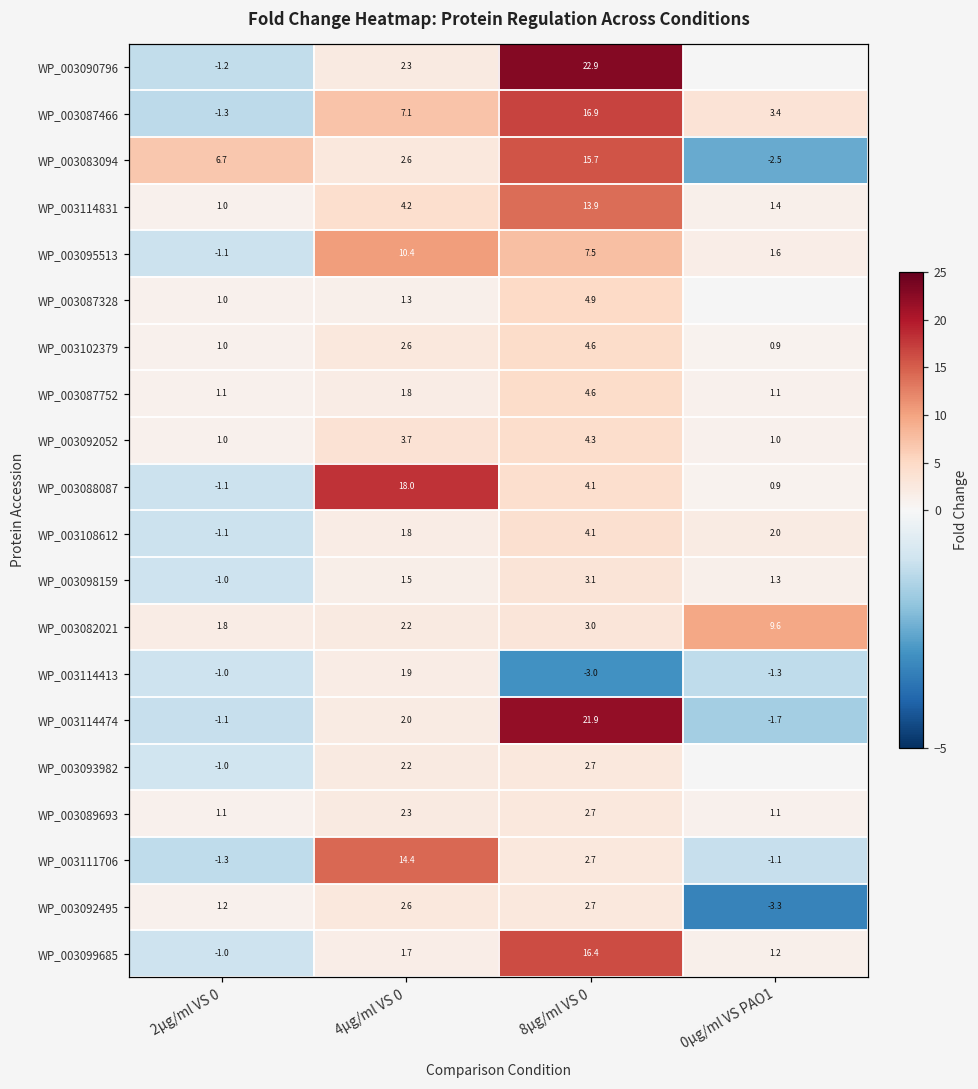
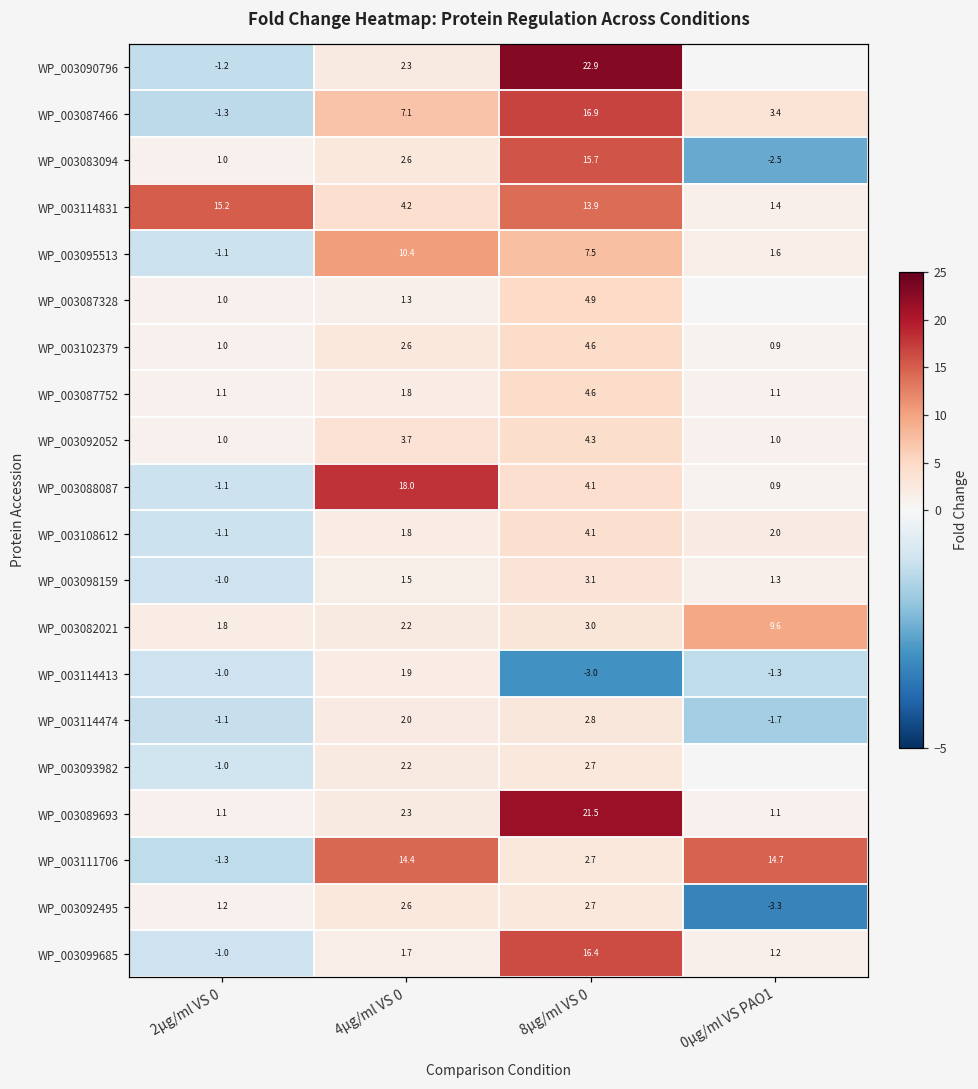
  {
    "WP_003090796": {
      "2µg/ml VS 0": -1.2,
      "4µg/ml VS 0": 2.3,
      "8µg/ml VS 0": 22.9
    },
    "WP_003087466": {
      "2µg/ml VS 0": -1.3,
      "4µg/ml VS 0": 7.1,
      "8µg/ml VS 0": 16.9,
      "0µg/ml VS PAO1": 3.4
    },
    "WP_003083094": {
-     "2µg/ml VS 0": 6.7,
+     "2µg/ml VS 0": 1.0,
      "4µg/ml VS 0": 2.6,
      "8µg/ml VS 0": 15.7,
      "0µg/ml VS PAO1": -2.5
    },
    "WP_003114831": {
-     "2µg/ml VS 0": 1.0,
+     "2µg/ml VS 0": 15.2,
      "4µg/ml VS 0": 4.2,
      "8µg/ml VS 0": 13.9,
      "0µg/ml VS PAO1": 1.4
    },
    "WP_003095513": {
      "2µg/ml VS 0": -1.1,
      "4µg/ml VS 0": 10.4,
      "8µg/ml VS 0": 7.5,
      "0µg/ml VS PAO1": 1.6
    },
    "WP_003087328": {
      "2µg/ml VS 0": 1.0,
      "4µg/ml VS 0": 1.3,
      "8µg/ml VS 0": 4.9
    },
    "WP_003102379": {
      "2µg/ml VS 0": 1.0,
      "4µg/ml VS 0": 2.6,
      "8µg/ml VS 0": 4.6,
      "0µg/ml VS PAO1": 0.9
    },
    "WP_003087752": {
      "2µg/ml VS 0": 1.1,
      "4µg/ml VS 0": 1.8,
      "8µg/ml VS 0": 4.6,
      "0µg/ml VS PAO1": 1.1
    },
    "WP_003092052": {
      "2µg/ml VS 0": 1.0,
      "4µg/ml VS 0": 3.7,
      "8µg/ml VS 0": 4.3,
      "0µg/ml VS PAO1": 1.0
    },
    "WP_003088087": {
      "2µg/ml VS 0": -1.1,
      "4µg/ml VS 0": 18.0,
      "8µg/ml VS 0": 4.1,
      "0µg/ml VS PAO1": 0.9
    },
    "WP_003108612": {
      "2µg/ml VS 0": -1.1,
      "4µg/ml VS 0": 1.8,
      "8µg/ml VS 0": 4.1,
      "0µg/ml VS PAO1": 2.0
    },
    "WP_003098159": {
      "2µg/ml VS 0": -1.0,
      "4µg/ml VS 0": 1.5,
      "8µg/ml VS 0": 3.1,
      "0µg/ml VS PAO1": 1.3
    },
    "WP_003082021": {
      "2µg/ml VS 0": 1.8,
      "4µg/ml VS 0": 2.2,
      "8µg/ml VS 0": 3.0,
      "0µg/ml VS PAO1": 9.6
    },
    "WP_003114413": {
      "2µg/ml VS 0": -1.0,
      "4µg/ml VS 0": 1.9,
      "8µg/ml VS 0": -3.0,
      "0µg/ml VS PAO1": -1.3
    },
    "WP_003114474": {
      "2µg/ml VS 0": -1.1,
      "4µg/ml VS 0": 2.0,
-     "8µg/ml VS 0": 21.9,
+     "8µg/ml VS 0": 2.8,
      "0µg/ml VS PAO1": -1.7
    },
    "WP_003093982": {
      "2µg/ml VS 0": -1.0,
      "4µg/ml VS 0": 2.2,
      "8µg/ml VS 0": 2.7
    },
    "WP_003089693": {
      "2µg/ml VS 0": 1.1,
      "4µg/ml VS 0": 2.3,
-     "8µg/ml VS 0": 2.7,
+     "8µg/ml VS 0": 21.5,
      "0µg/ml VS PAO1": 1.1
    },
    "WP_003111706": {
      "2µg/ml VS 0": -1.3,
      "4µg/ml VS 0": 14.4,
      "8µg/ml VS 0": 2.7,
-     "0µg/ml VS PAO1": -1.1
+     "0µg/ml VS PAO1": 14.7
    },
    "WP_003092495": {
      "2µg/ml VS 0": 1.2,
      "4µg/ml VS 0": 2.6,
      "8µg/ml VS 0": 2.7,
      "0µg/ml VS PAO1": -3.3
    },
    "WP_003099685": {
      "2µg/ml VS 0": -1.0,
      "4µg/ml VS 0": 1.7,
      "8µg/ml VS 0": 16.4,
      "0µg/ml VS PAO1": 1.2
    }
  }
